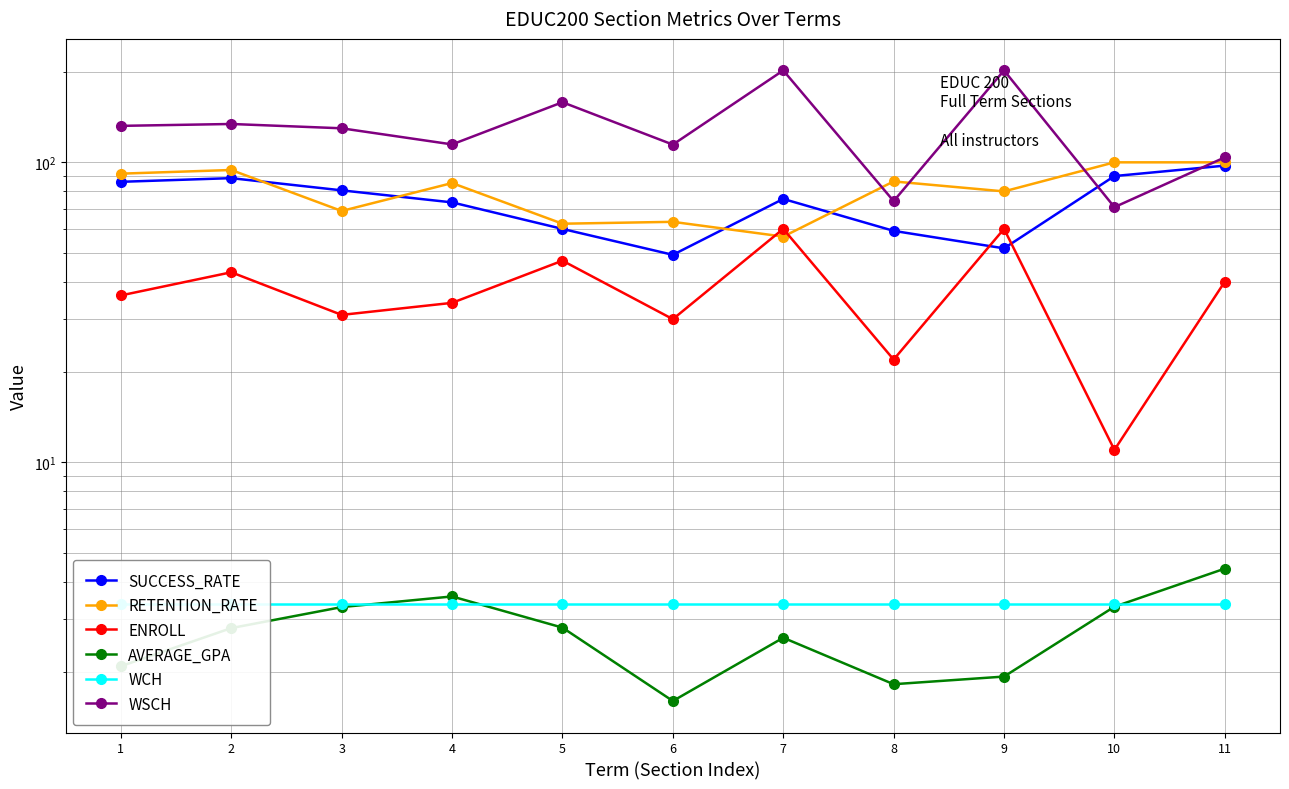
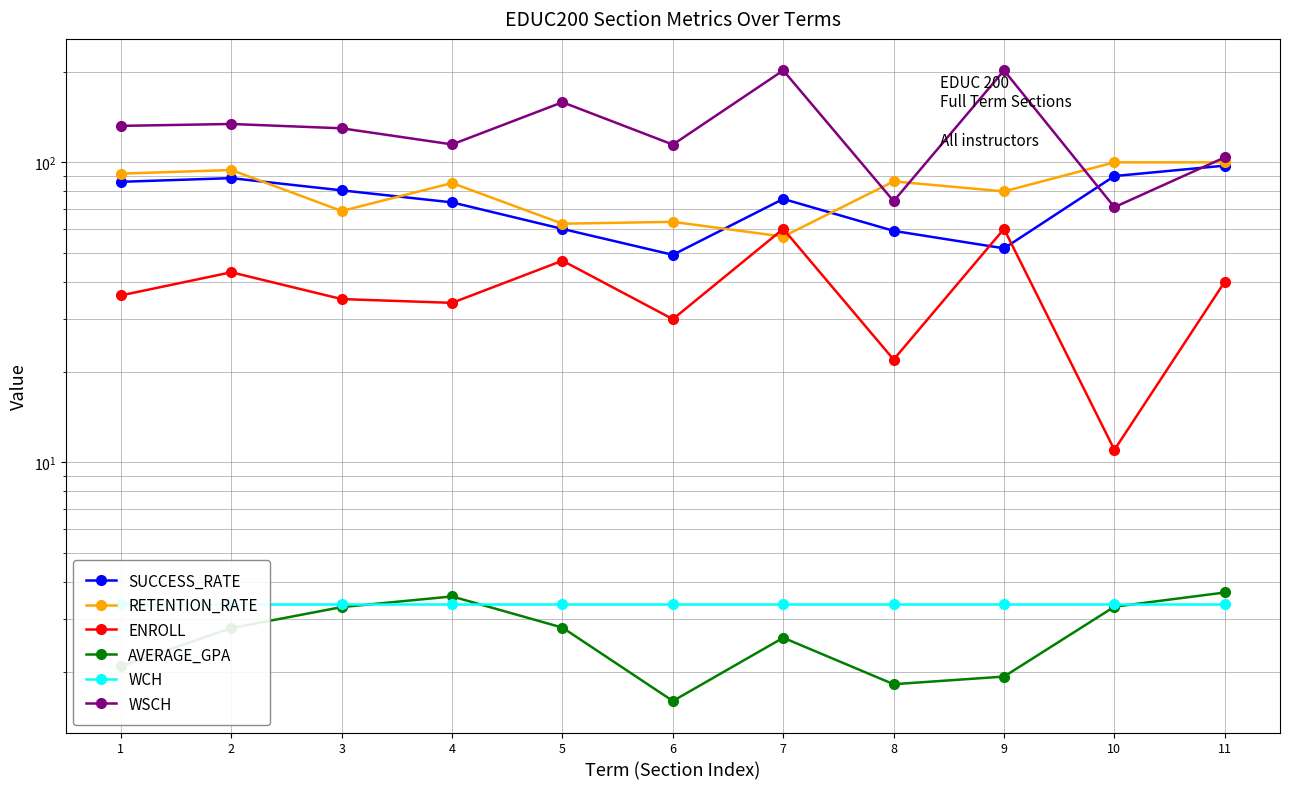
  {
    "SUCCESS_RATE": {
      "1": 86,
      "2": 89,
      "3": 81,
      "4": 74,
      "5": 60,
      "6": 49,
      "7": 76,
      "8": 59,
      "9": 52,
      "10": 90,
      "11": 98
    },
    "RETENTION_RATE": {
      "1": 92,
      "2": 94,
      "3": 69,
      "4": 85,
      "5": 62,
      "6": 63,
      "7": 57,
      "8": 86,
      "9": 80,
      "10": 100,
      "11": 100
    },
    "ENROLL": {
      "1": 36,
      "2": 43,
-     "3": 31,
+     "3": 35,
      "4": 34,
      "5": 47,
      "6": 30,
      "7": 60,
      "8": 22,
      "9": 60,
      "10": 11,
      "11": 40
    },
    "AVERAGE_GPA": {
      "3": 3.3,
      "4": 3.6,
      "5": 2.8,
      "6": 1.6,
      "7": 2.6,
      "8": 1.8,
      "9": 1.9,
      "10": 3.3,
-     "11": 4.4
+     "11": 3.7
    },
    "WCH": {
      "3": 3.4,
      "4": 3.4,
      "5": 3.4,
      "6": 3.4,
      "7": 3.4,
      "8": 3.4,
      "9": 3.4,
      "10": 3.4,
      "11": 3.4
    },
    "WSCH": {
      "1": 130,
      "2": 130,
      "3": 130,
      "4": 115,
      "5": 160,
      "6": 115,
      "7": 200,
      "8": 74,
      "10": 71,
      "11": 104
    }
  }
